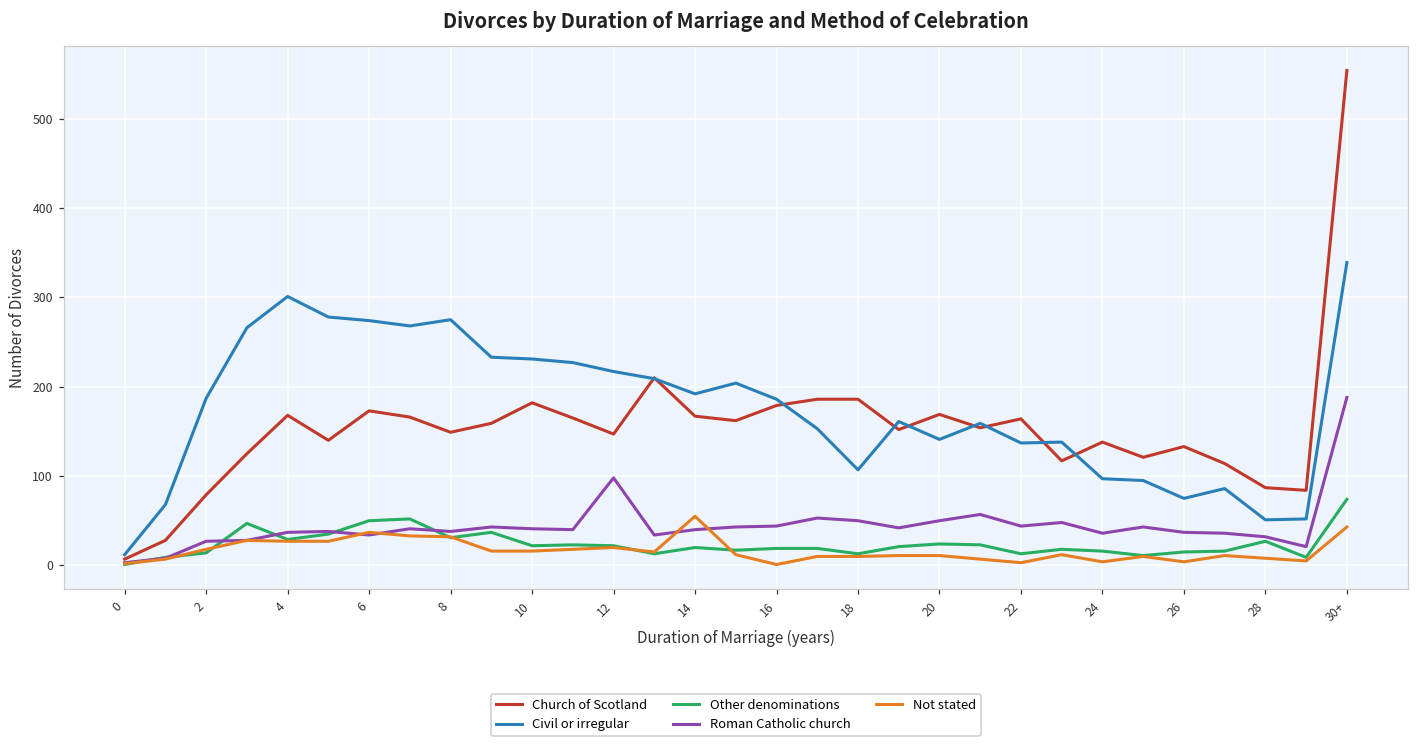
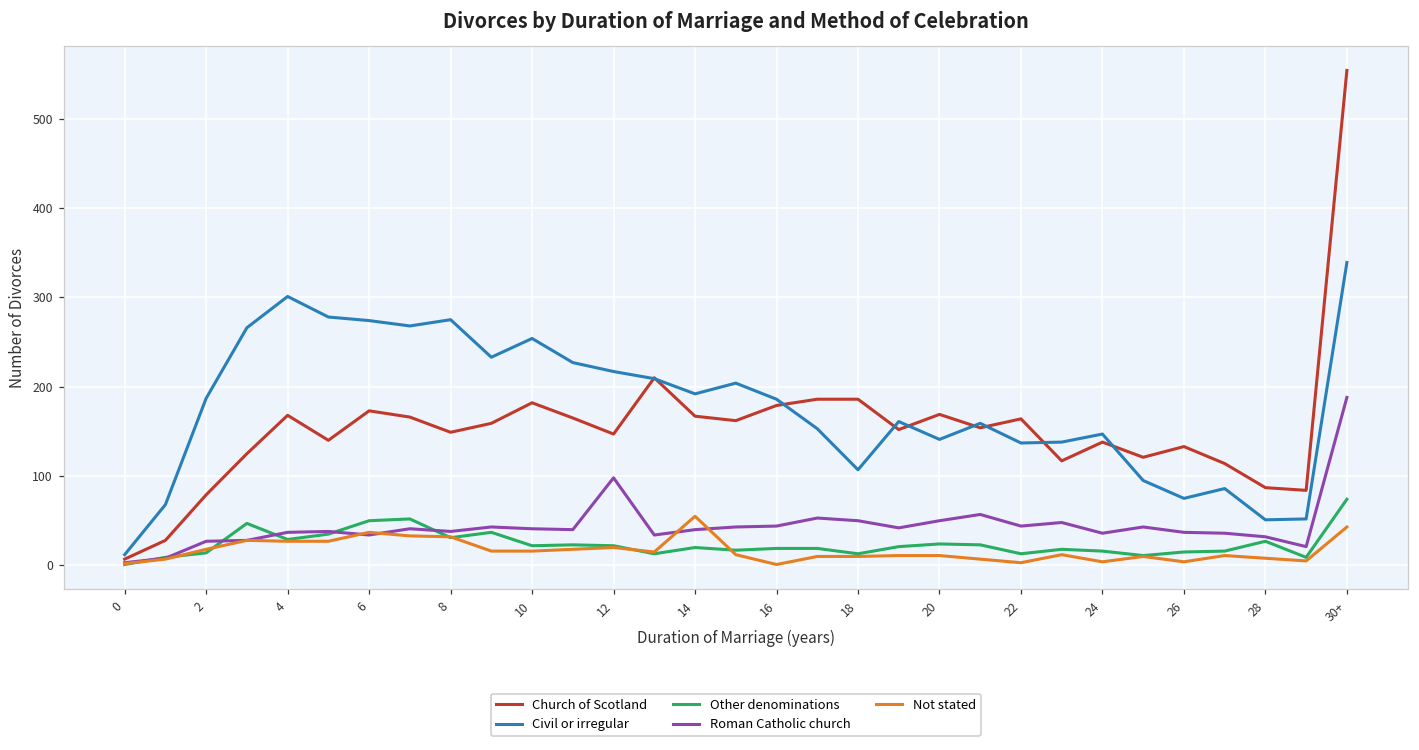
  {
    "Church of Scotland": {
      "0": 10,
      "2": 80,
      "4": 170,
      "6": 170,
      "8": 150,
      "10": 180,
      "12": 150,
      "14": 170,
      "16": 180,
      "18": 190,
      "20": 170,
      "22": 160,
      "24": 140,
      "26": 130,
      "28": 90,
      "30+": 550
    },
    "Civil or irregular": {
      "0": 10,
      "2": 190,
      "4": 300,
      "6": 270,
      "8": 280,
-     "10": 230,
+     "10": 250,
      "12": 220,
      "14": 190,
      "16": 190,
      "18": 110,
      "20": 140,
      "22": 140,
-     "24": 100,
+     "24": 150,
      "26": 80,
      "28": 50,
      "30+": 340
    },
    "Other denominations": {
      "2": 10,
      "6": 50,
      "10": 20,
      "14": 20,
      "16": 20,
      "20": 20,
      "22": 10,
      "24": 20,
      "26": 20,
      "28": 30,
      "30+": 70
    },
    "Roman Catholic church": {
      "2": 30,
      "4": 40,
      "8": 40,
      "10": 40,
      "12": 100,
      "14": 40,
      "16": 40,
      "18": 50,
      "20": 50,
      "22": 40,
      "24": 40,
      "26": 40,
      "28": 30,
      "30+": 190
    },
    "Not stated": {
      "2": 20,
      "10": 20,
      "14": 60,
      "16": 0,
      "20": 10,
      "22": 0,
      "24": 0,
      "26": 0,
      "28": 10,
      "30+": 40
    }
  }
